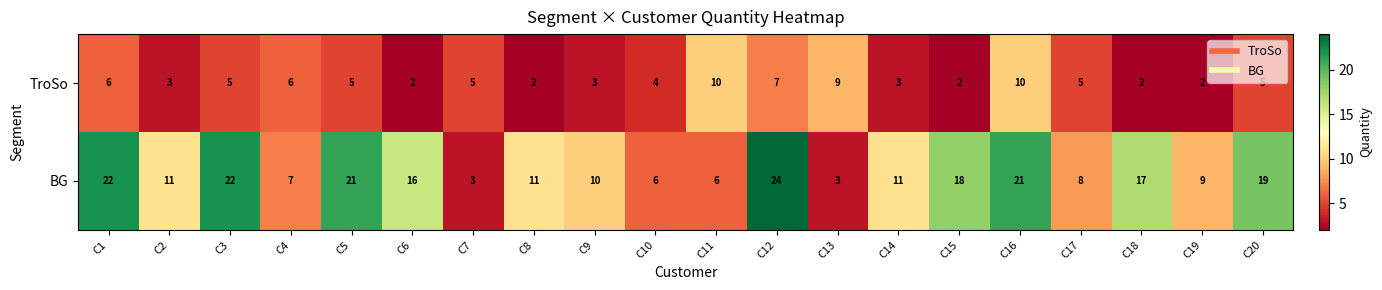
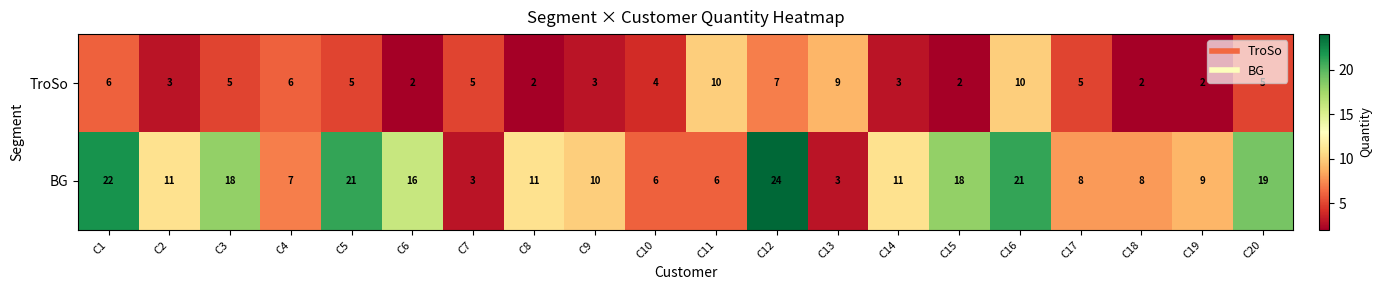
  {
    "TroSo": {
      "C1": 6,
      "C2": 3,
      "C3": 5,
      "C4": 6,
      "C5": 5,
      "C6": 2,
      "C7": 5,
      "C8": 2,
      "C9": 3,
      "C10": 4,
      "C11": 10,
      "C12": 7,
      "C13": 9,
      "C14": 3,
      "C15": 2,
      "C16": 10,
      "C17": 5,
      "C18": 2,
      "C19": 2
    },
    "BG": {
      "C1": 22,
      "C2": 11,
-     "C3": 22,
+     "C3": 18,
      "C4": 7,
      "C5": 21,
      "C6": 16,
      "C7": 3,
      "C8": 11,
      "C9": 10,
      "C10": 6,
      "C11": 6,
      "C12": 24,
      "C13": 3,
      "C14": 11,
      "C15": 18,
      "C16": 21,
      "C17": 8,
-     "C18": 17,
+     "C18": 8,
      "C19": 9,
      "C20": 19
    }
  }
